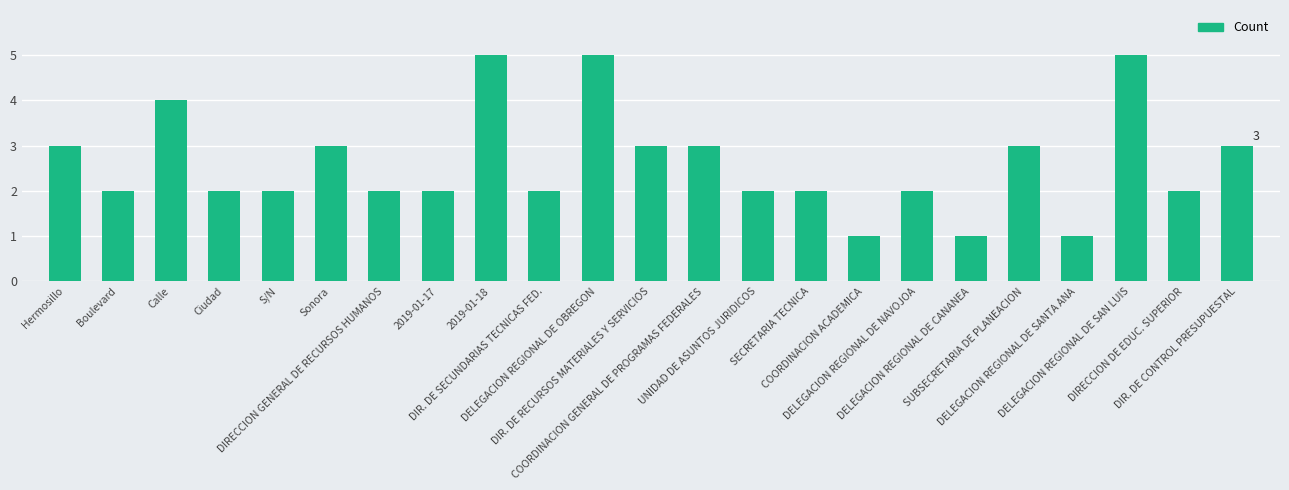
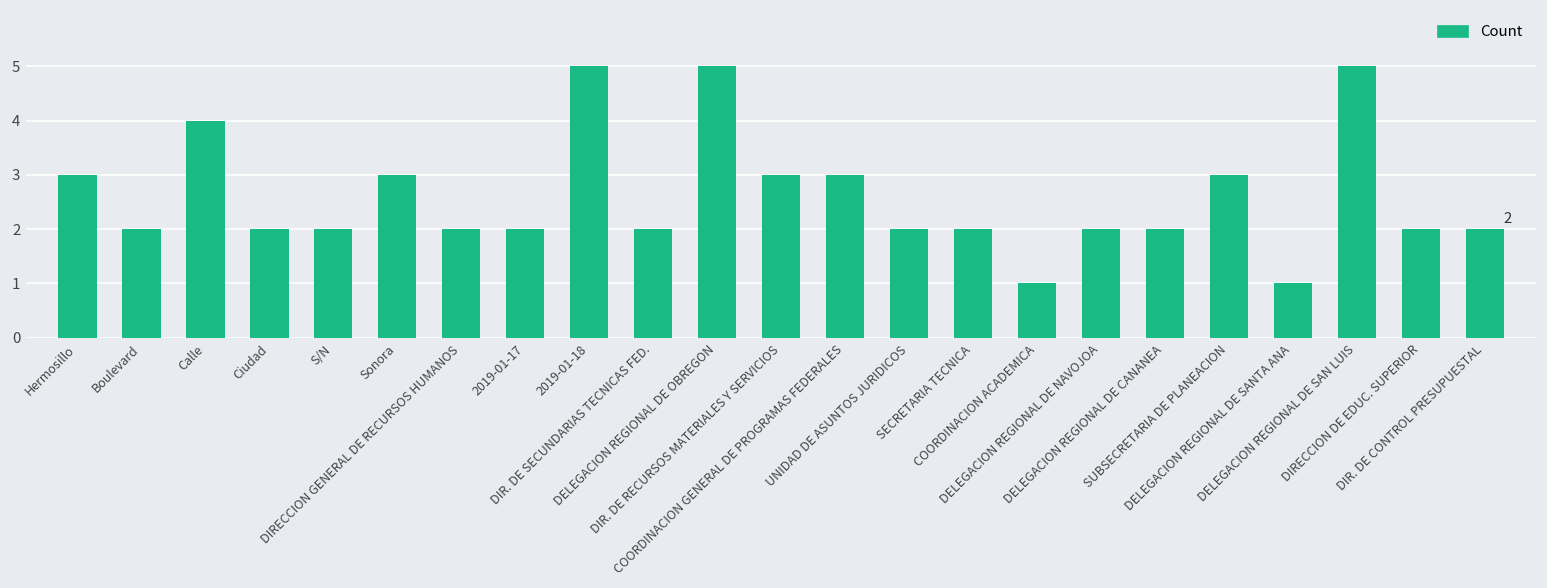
  {
-   "DELEGACION REGIONAL DE CANANEA": 1,
-   "DIR. DE CONTROL PRESUPUESTAL": 3
+   "DELEGACION REGIONAL DE CANANEA": 2,
+   "DIR. DE CONTROL PRESUPUESTAL": 2
  }
